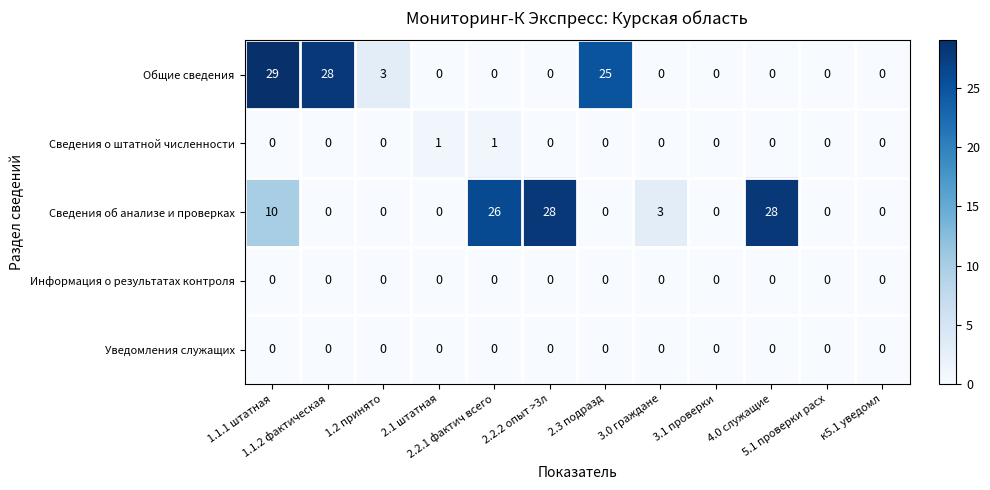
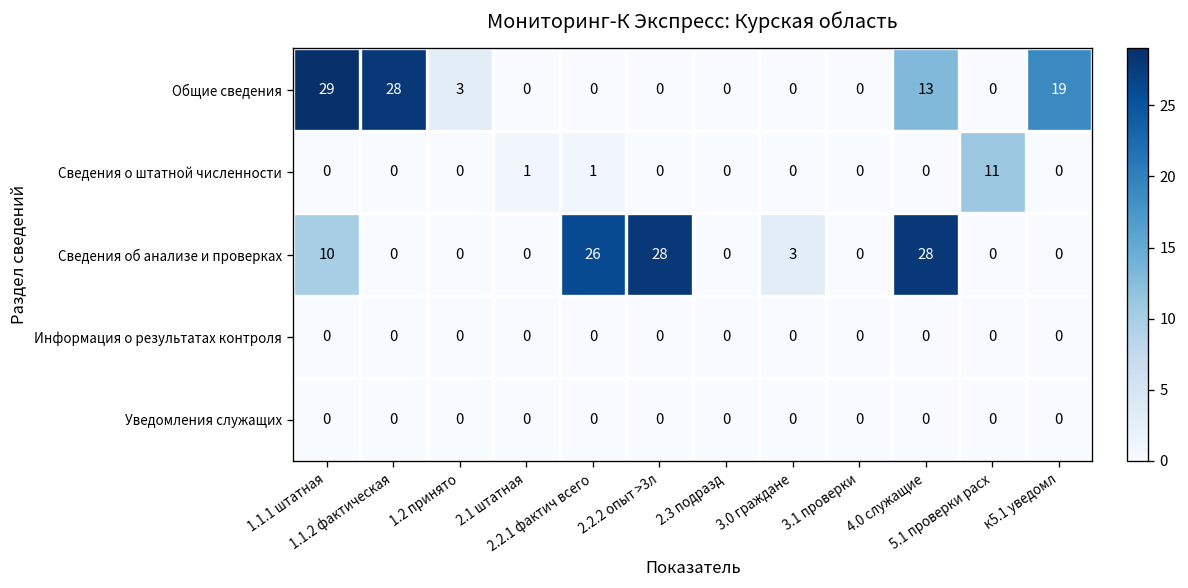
  {
    "Общие сведения": {
      "1.1.1 штатная": 29,
      "1.1.2 фактическая": 28,
      "1.2 принято": 3,
      "2.1 штатная": 0,
      "2.2.1 фактич всего": 0,
      "2.2.2 опыт >3л": 0,
-     "2.3 подразд": 25,
+     "2.3 подразд": 0,
      "3.0 граждане": 0,
      "3.1 проверки": 0,
-     "4.0 служащие": 0,
+     "4.0 служащие": 13,
      "5.1 проверки расх": 0,
-     "к5.1 уведомл": 0
+     "к5.1 уведомл": 19
    },
    "Сведения о штатной численности": {
      "1.1.1 штатная": 0,
      "1.1.2 фактическая": 0,
      "1.2 принято": 0,
      "2.1 штатная": 1,
      "2.2.1 фактич всего": 1,
      "2.2.2 опыт >3л": 0,
      "2.3 подразд": 0,
      "3.0 граждане": 0,
      "3.1 проверки": 0,
      "4.0 служащие": 0,
-     "5.1 проверки расх": 0,
+     "5.1 проверки расх": 11,
      "к5.1 уведомл": 0
    },
    "Сведения об анализе и проверках": {
      "1.1.1 штатная": 10,
      "1.1.2 фактическая": 0,
      "1.2 принято": 0,
      "2.1 штатная": 0,
      "2.2.1 фактич всего": 26,
      "2.2.2 опыт >3л": 28,
      "2.3 подразд": 0,
      "3.0 граждане": 3,
      "3.1 проверки": 0,
      "4.0 служащие": 28,
      "5.1 проверки расх": 0,
      "к5.1 уведомл": 0
    },
    "Информация о результатах контроля": {
      "1.1.1 штатная": 0,
      "1.1.2 фактическая": 0,
      "1.2 принято": 0,
      "2.1 штатная": 0,
      "2.2.1 фактич всего": 0,
      "2.2.2 опыт >3л": 0,
      "2.3 подразд": 0,
      "3.0 граждане": 0,
      "3.1 проверки": 0,
      "4.0 служащие": 0,
      "5.1 проверки расх": 0,
      "к5.1 уведомл": 0
    },
    "Уведомления служащих": {
      "1.1.1 штатная": 0,
      "1.1.2 фактическая": 0,
      "1.2 принято": 0,
      "2.1 штатная": 0,
      "2.2.1 фактич всего": 0,
      "2.2.2 опыт >3л": 0,
      "2.3 подразд": 0,
      "3.0 граждане": 0,
      "3.1 проверки": 0,
      "4.0 служащие": 0,
      "5.1 проверки расх": 0,
      "к5.1 уведомл": 0
    }
  }
